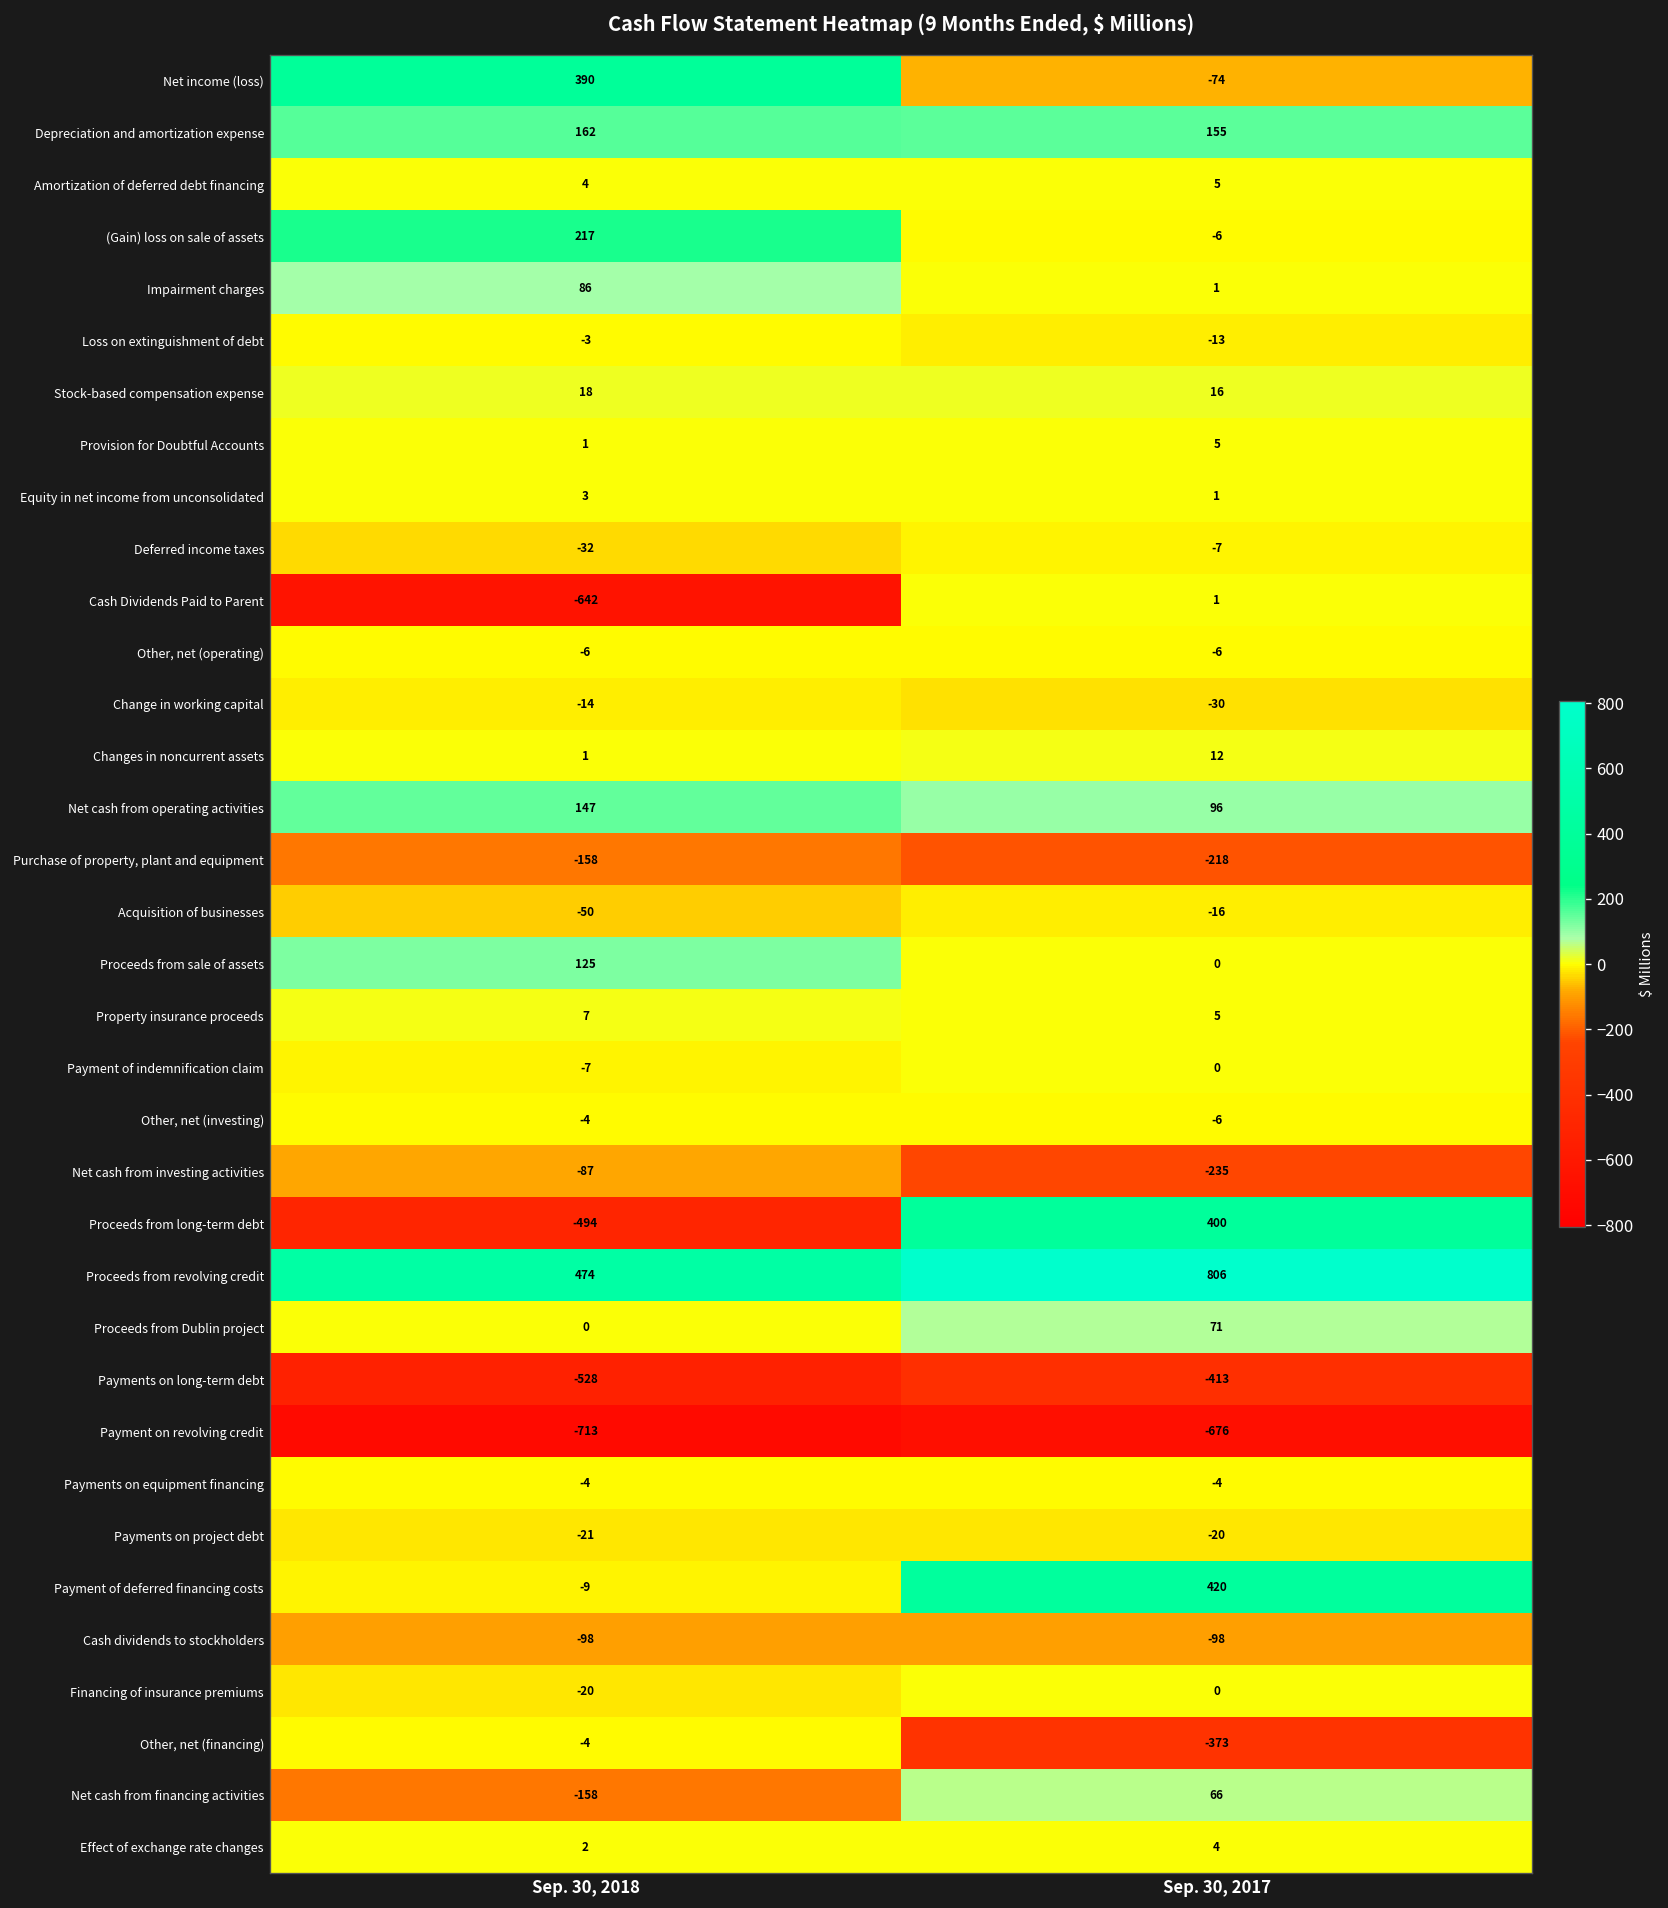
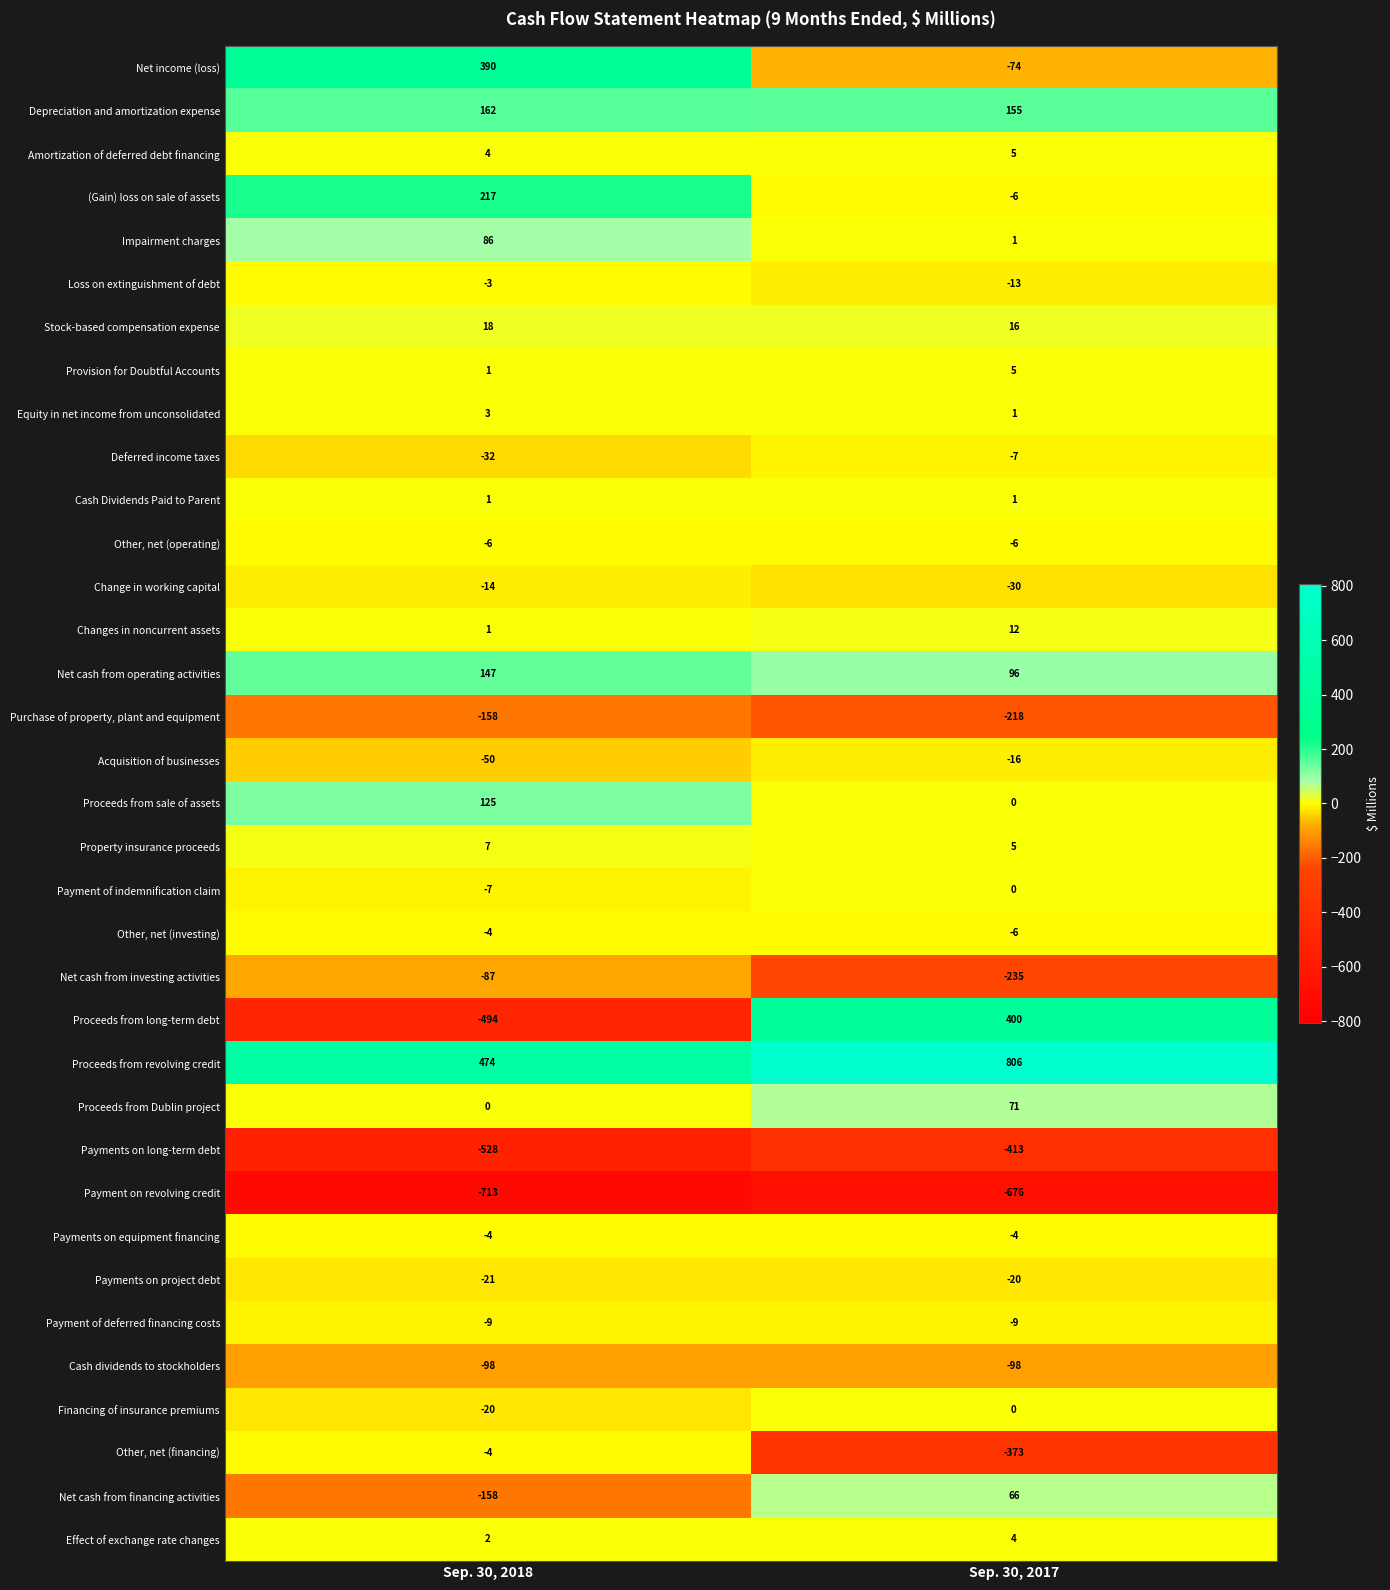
  {
    "Net income (loss)": {
      "Sep. 30, 2018": 390,
      "Sep. 30, 2017": -74
    },
    "Depreciation and amortization expense": {
      "Sep. 30, 2018": 162,
      "Sep. 30, 2017": 155
    },
    "Amortization of deferred debt financing": {
      "Sep. 30, 2018": 4,
      "Sep. 30, 2017": 5
    },
    "(Gain) loss on sale of assets": {
      "Sep. 30, 2018": 217,
      "Sep. 30, 2017": -6
    },
    "Impairment charges": {
      "Sep. 30, 2018": 86,
      "Sep. 30, 2017": 1
    },
    "Loss on extinguishment of debt": {
      "Sep. 30, 2018": -3,
      "Sep. 30, 2017": -13
    },
    "Stock-based compensation expense": {
      "Sep. 30, 2018": 18,
      "Sep. 30, 2017": 16
    },
    "Provision for Doubtful Accounts": {
      "Sep. 30, 2018": 1,
      "Sep. 30, 2017": 5
    },
    "Equity in net income from unconsolidated": {
      "Sep. 30, 2018": 3,
      "Sep. 30, 2017": 1
    },
    "Deferred income taxes": {
      "Sep. 30, 2018": -32,
      "Sep. 30, 2017": -7
    },
    "Cash Dividends Paid to Parent": {
-     "Sep. 30, 2018": -642,
+     "Sep. 30, 2018": 1,
      "Sep. 30, 2017": 1
    },
    "Other, net (operating)": {
      "Sep. 30, 2018": -6,
      "Sep. 30, 2017": -6
    },
    "Change in working capital": {
      "Sep. 30, 2018": -14,
      "Sep. 30, 2017": -30
    },
    "Changes in noncurrent assets": {
      "Sep. 30, 2018": 1,
      "Sep. 30, 2017": 12
    },
    "Net cash from operating activities": {
      "Sep. 30, 2018": 147,
      "Sep. 30, 2017": 96
    },
    "Purchase of property, plant and equipment": {
      "Sep. 30, 2018": -158,
      "Sep. 30, 2017": -218
    },
    "Acquisition of businesses": {
      "Sep. 30, 2018": -50,
      "Sep. 30, 2017": -16
    },
    "Proceeds from sale of assets": {
      "Sep. 30, 2018": 125,
      "Sep. 30, 2017": 0
    },
    "Property insurance proceeds": {
      "Sep. 30, 2018": 7,
      "Sep. 30, 2017": 5
    },
    "Payment of indemnification claim": {
      "Sep. 30, 2018": -7,
      "Sep. 30, 2017": 0
    },
    "Other, net (investing)": {
      "Sep. 30, 2018": -4,
      "Sep. 30, 2017": -6
    },
    "Net cash from investing activities": {
      "Sep. 30, 2018": -87,
      "Sep. 30, 2017": -235
    },
    "Proceeds from long-term debt": {
      "Sep. 30, 2018": -494,
      "Sep. 30, 2017": 400
    },
    "Proceeds from revolving credit": {
      "Sep. 30, 2018": 474,
      "Sep. 30, 2017": 806
    },
    "Proceeds from Dublin project": {
      "Sep. 30, 2018": 0,
      "Sep. 30, 2017": 71
    },
    "Payments on long-term debt": {
      "Sep. 30, 2018": -528,
      "Sep. 30, 2017": -413
    },
    "Payment on revolving credit": {
      "Sep. 30, 2018": -713,
      "Sep. 30, 2017": -676
    },
    "Payments on equipment financing": {
      "Sep. 30, 2018": -4,
      "Sep. 30, 2017": -4
    },
    "Payments on project debt": {
      "Sep. 30, 2018": -21,
      "Sep. 30, 2017": -20
    },
    "Payment of deferred financing costs": {
      "Sep. 30, 2018": -9,
-     "Sep. 30, 2017": 420
+     "Sep. 30, 2017": -9
    },
    "Cash dividends to stockholders": {
      "Sep. 30, 2018": -98,
      "Sep. 30, 2017": -98
    },
    "Financing of insurance premiums": {
      "Sep. 30, 2018": -20,
      "Sep. 30, 2017": 0
    },
    "Other, net (financing)": {
      "Sep. 30, 2018": -4,
      "Sep. 30, 2017": -373
    },
    "Net cash from financing activities": {
      "Sep. 30, 2018": -158,
      "Sep. 30, 2017": 66
    },
    "Effect of exchange rate changes": {
      "Sep. 30, 2018": 2,
      "Sep. 30, 2017": 4
    }
  }
